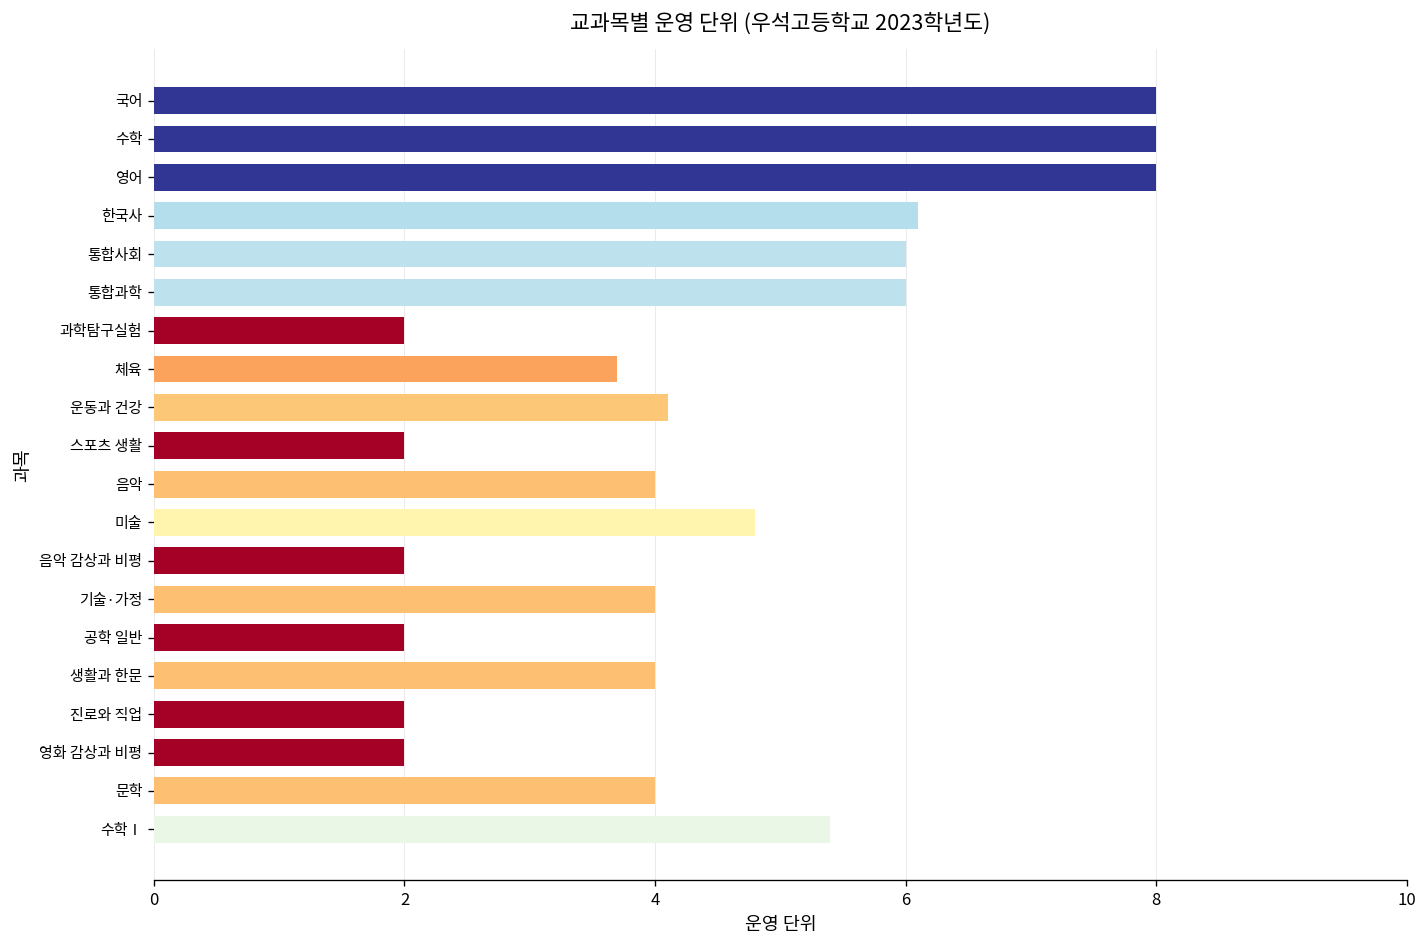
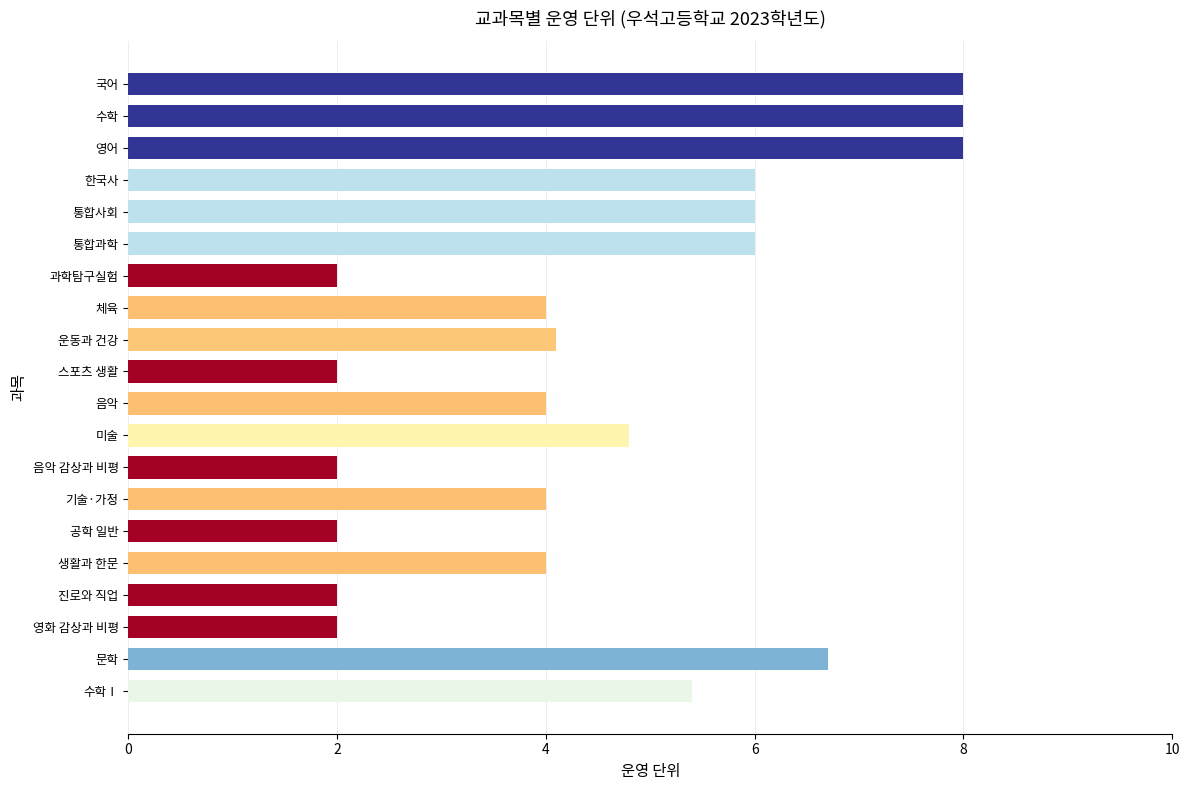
  {
    "국어": 8.0,
    "수학": 8.0,
    "영어": 8.0,
-   "한국사": 6.1,
+   "한국사": 6.0,
    "통합사회": 6.0,
    "통합과학": 6.0,
    "과학탐구실험": 2.0,
-   "체육": 3.7,
+   "체육": 4.0,
    "운동과 건강": 4.1,
    "스포츠 생활": 2.0,
    "음악": 4.0,
    "미술": 4.8,
    "음악 감상과 비평": 2.0,
    "기술·가정": 4.0,
    "공학 일반": 2.0,
    "생활과 한문": 4.0,
    "진로와 직업": 2.0,
    "영화 감상과 비평": 2.0,
-   "문학": 4.0,
+   "문학": 6.7,
    "수학Ⅰ": 5.4
  }
